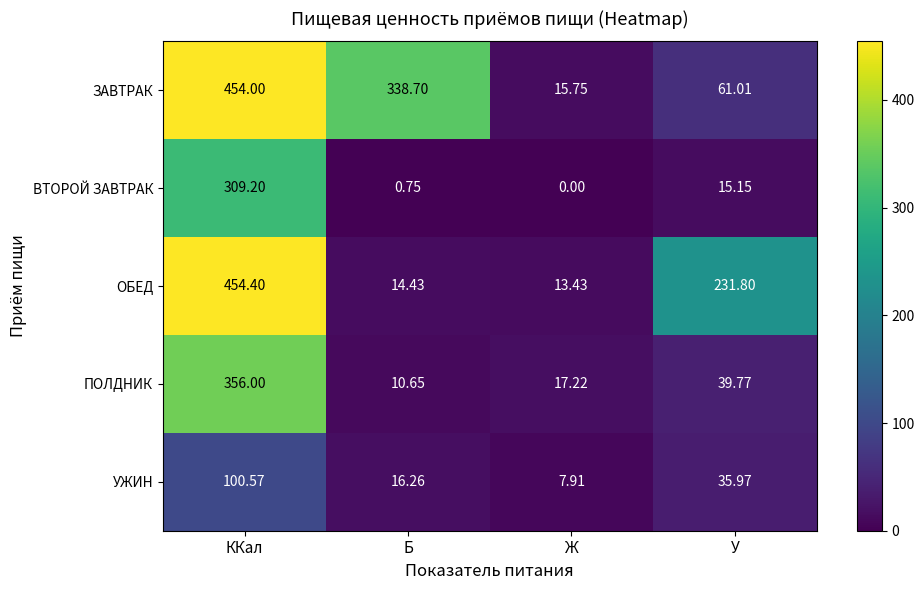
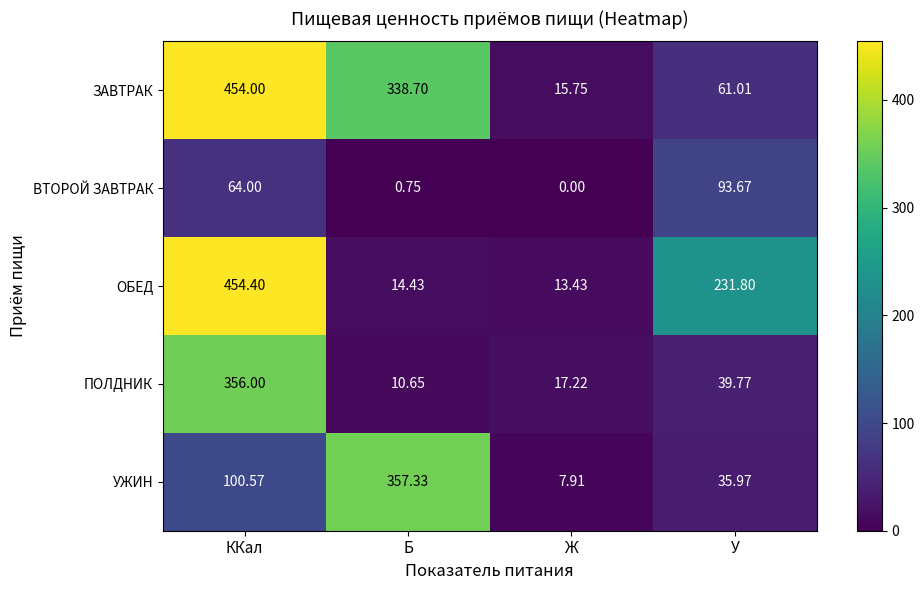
  {
    "ЗАВТРАК": {
      "ККал": 454.00,
      "Б": 338.70,
      "Ж": 15.75,
      "У": 61.01
    },
    "ВТОРОЙ ЗАВТРАК": {
-     "ККал": 309.20,
+     "ККал": 64.00,
      "Б": 0.75,
      "Ж": 0.00,
-     "У": 15.15
+     "У": 93.67
    },
    "ОБЕД": {
      "ККал": 454.40,
      "Б": 14.43,
      "Ж": 13.43,
      "У": 231.80
    },
    "ПОЛДНИК": {
      "ККал": 356.00,
      "Б": 10.65,
      "Ж": 17.22,
      "У": 39.77
    },
    "УЖИН": {
      "ККал": 100.57,
-     "Б": 16.26,
+     "Б": 357.33,
      "Ж": 7.91,
      "У": 35.97
    }
  }
